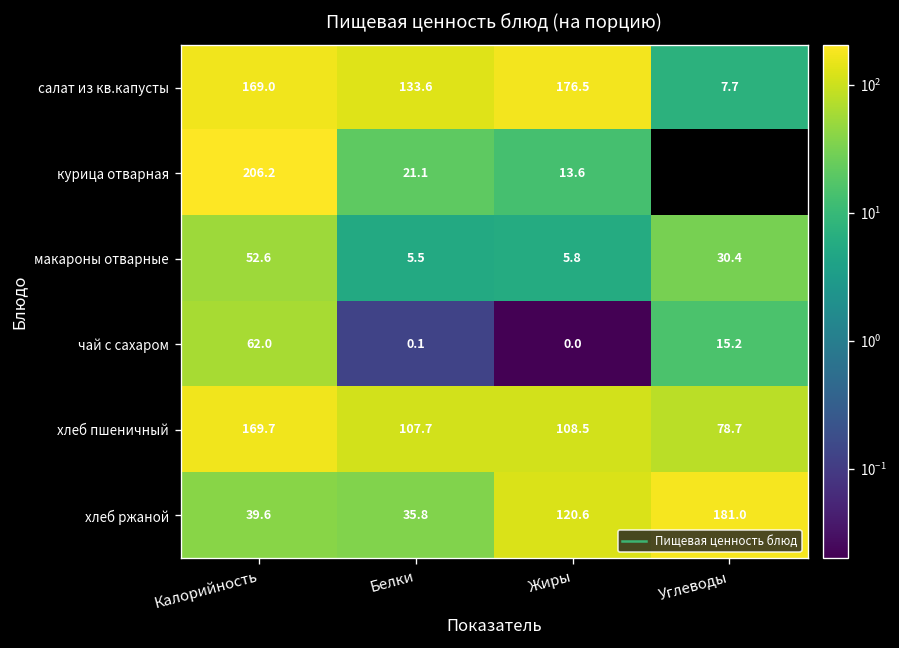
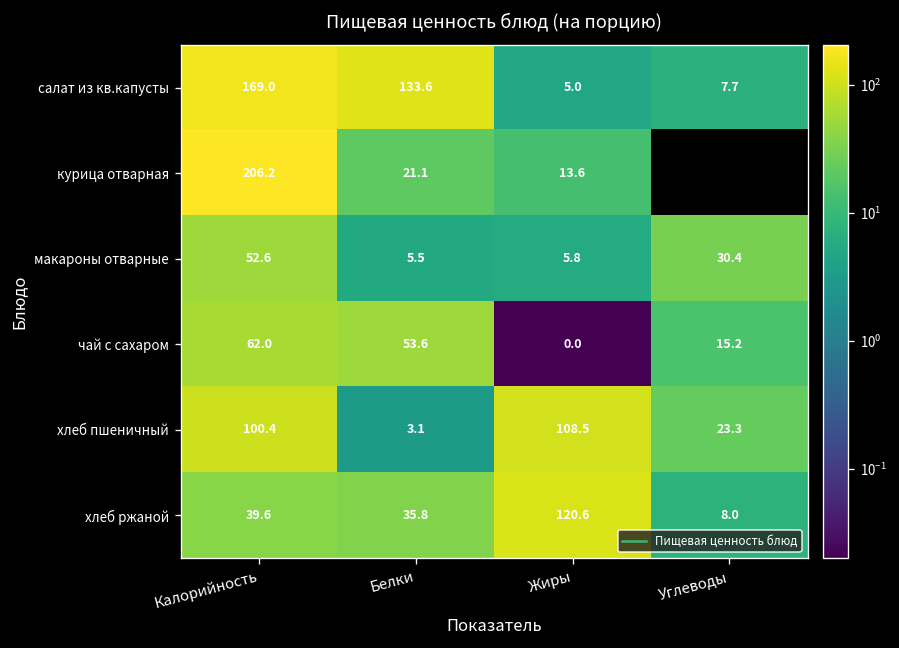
  {
    "салат из кв.капусты": {
      "Калорийность": 169.0,
      "Белки": 133.6,
-     "Жиры": 176.5,
+     "Жиры": 5.0,
      "Углеводы": 7.7
    },
    "курица отварная": {
      "Калорийность": 206.2,
      "Белки": 21.1,
      "Жиры": 13.6
    },
    "макароны отварные": {
      "Калорийность": 52.6,
      "Белки": 5.5,
      "Жиры": 5.8,
      "Углеводы": 30.4
    },
    "чай с сахаром": {
      "Калорийность": 62.0,
-     "Белки": 0.1,
+     "Белки": 53.6,
      "Жиры": 0.0,
      "Углеводы": 15.2
    },
    "хлеб пшеничный": {
-     "Калорийность": 169.7,
-     "Белки": 107.7,
+     "Калорийность": 100.4,
+     "Белки": 3.1,
      "Жиры": 108.5,
-     "Углеводы": 78.7
+     "Углеводы": 23.3
    },
    "хлеб ржаной": {
      "Калорийность": 39.6,
      "Белки": 35.8,
      "Жиры": 120.6,
-     "Углеводы": 181.0
+     "Углеводы": 8.0
    }
  }
